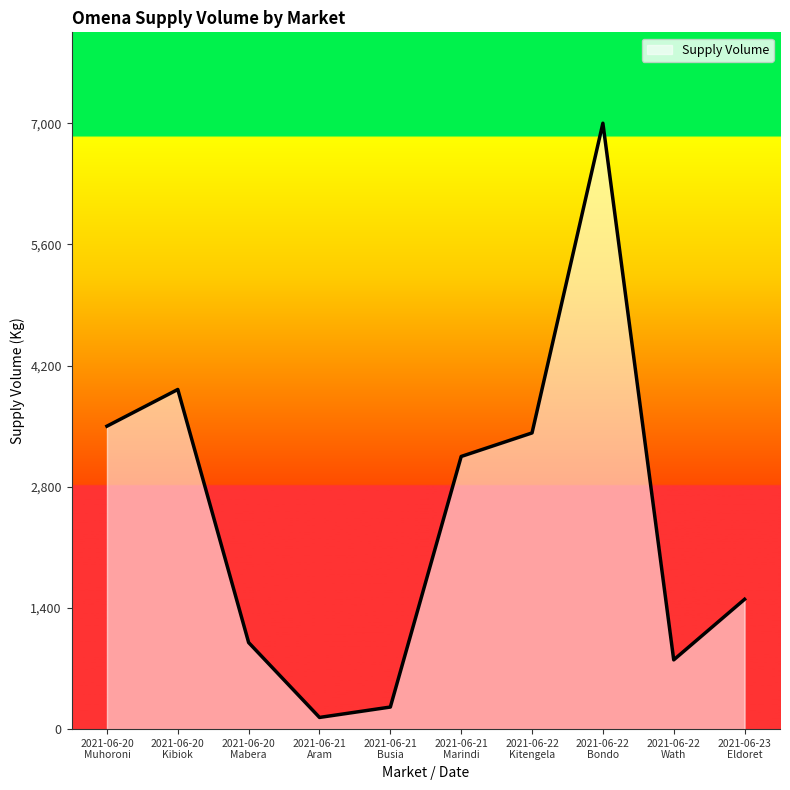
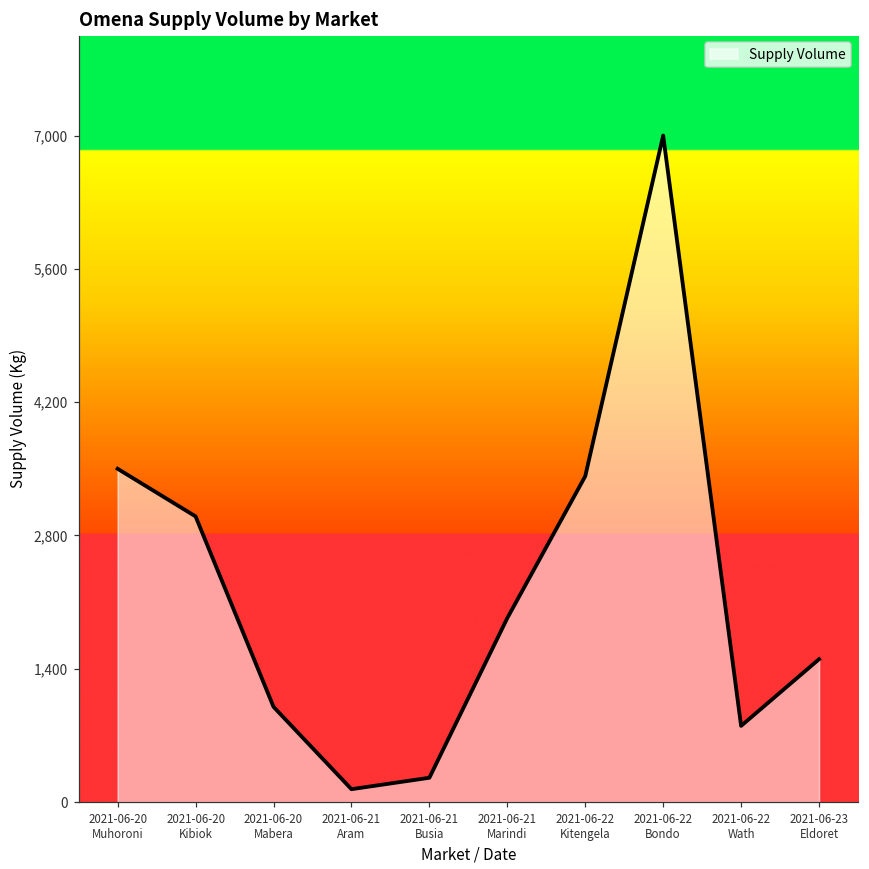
  {
    "2021-06-20 Muhoroni": "3,500",
-   "2021-06-20 Kibiok": "3,900",
+   "2021-06-20 Kibiok": "3,000",
    "2021-06-20 Mabera": "1,000",
    "2021-06-21 Aram": "100",
    "2021-06-21 Busia": "300",
-   "2021-06-21 Marindi": "3,200",
+   "2021-06-21 Marindi": "1,900",
    "2021-06-22 Kitengela": "3,400",
    "2021-06-22 Bondo": "7,000",
    "2021-06-22 Wath": "800",
    "2021-06-23 Eldoret": "1,500"
  }
